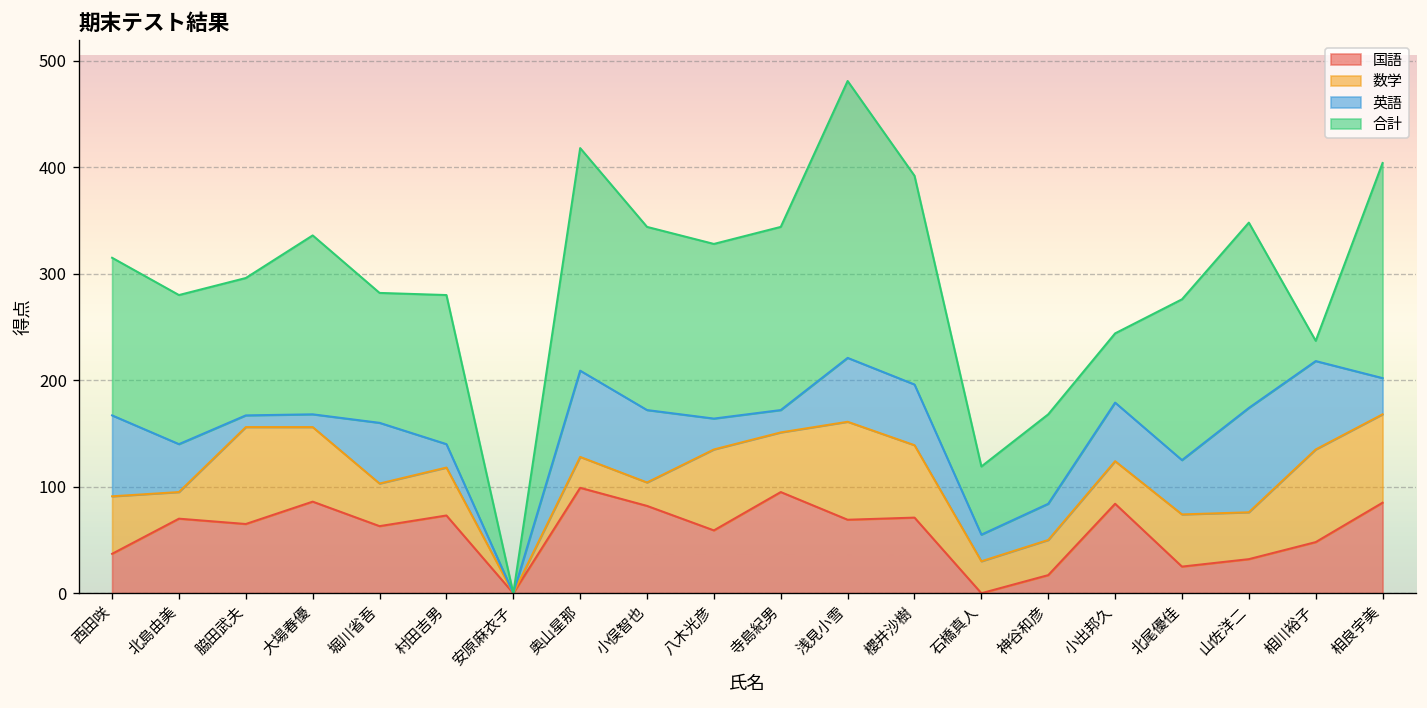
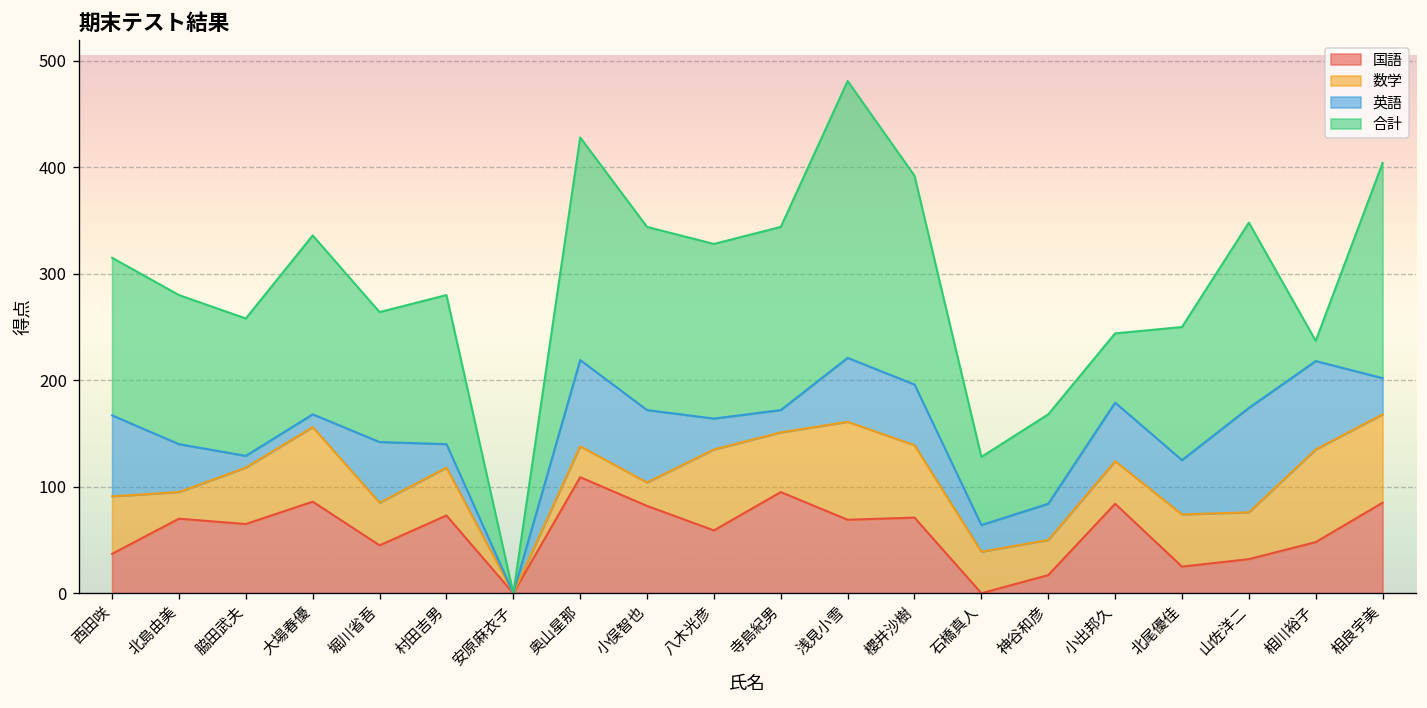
  {
    "国語": {
      "西田咲": 40,
      "北島由美": 70,
      "脇田武夫": 70,
      "大場春優": 90,
-     "堀川省吾": 60,
+     "堀川省吾": 50,
      "村田吉男": 70,
-     "奥山星那": 100,
+     "奥山星那": 110,
      "小俣智也": 80,
      "八木光彦": 60,
      "寺島紀男": 100,
      "浅見小雪": 70,
      "櫻井沙樹": 70,
      "石橋真人": 0,
      "神谷和彦": 20,
      "小出邦久": 80,
      "北尾優佳": 30,
      "山佐洋二": 30,
      "相川裕子": 50,
      "相良宇美": 90
    },
    "数学": {
      "西田咲": 50,
      "北島由美": 30,
-     "脇田武夫": 90,
+     "脇田武夫": 50,
      "大場春優": 70,
      "堀川省吾": 40,
      "村田吉男": 50,
      "奥山星那": 30,
      "小俣智也": 20,
      "八木光彦": 80,
      "寺島紀男": 60,
      "浅見小雪": 90,
      "櫻井沙樹": 70,
-     "石橋真人": 30,
+     "石橋真人": 40,
      "神谷和彦": 30,
      "小出邦久": 40,
      "北尾優佳": 50,
      "山佐洋二": 40,
      "相川裕子": 90,
      "相良宇美": 80
    },
    "英語": {
      "西田咲": 80,
      "北島由美": 50,
      "脇田武夫": 10,
      "大場春優": 10,
      "堀川省吾": 60,
      "村田吉男": 20,
      "奥山星那": 80,
      "小俣智也": 70,
      "八木光彦": 30,
      "寺島紀男": 20,
      "浅見小雪": 60,
      "櫻井沙樹": 60,
      "石橋真人": 30,
      "神谷和彦": 30,
      "小出邦久": 60,
      "北尾優佳": 50,
      "山佐洋二": 100,
      "相川裕子": 80,
      "相良宇美": 30
    },
    "合計": {
      "西田咲": 150,
      "北島由美": 140,
      "脇田武夫": 130,
      "大場春優": 170,
      "堀川省吾": 120,
      "村田吉男": 140,
      "奥山星那": 210,
      "小俣智也": 170,
      "八木光彦": 160,
      "寺島紀男": 170,
      "浅見小雪": 260,
      "櫻井沙樹": 200,
      "石橋真人": 60,
      "神谷和彦": 80,
      "小出邦久": 70,
-     "北尾優佳": 150,
+     "北尾優佳": 130,
      "山佐洋二": 170,
      "相川裕子": 20,
      "相良宇美": 200
    }
  }
